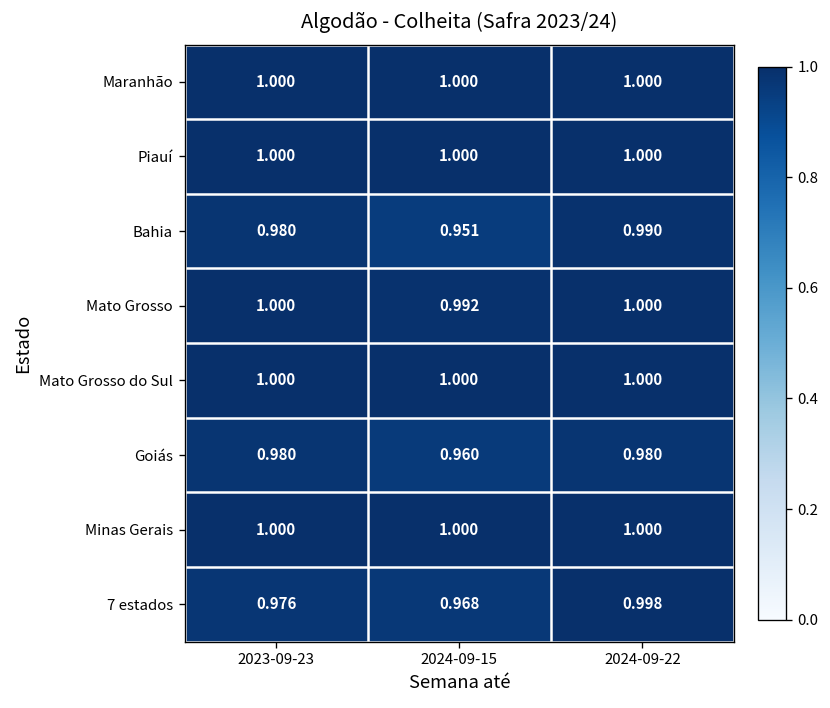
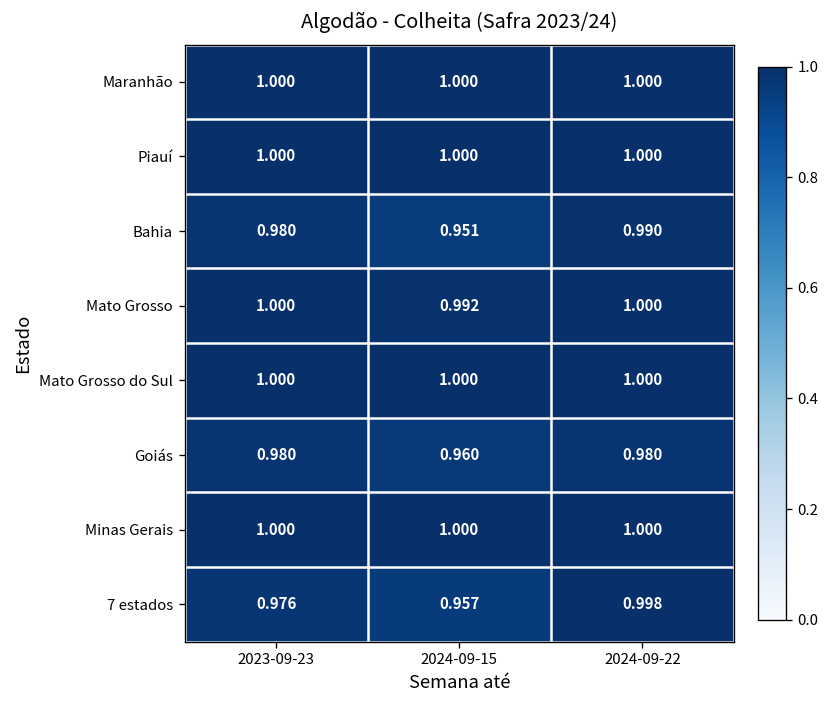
  {
    "Maranhão": {
      "2023-09-23": 1.000,
      "2024-09-15": 1.000,
      "2024-09-22": 1.000
    },
    "Piauí": {
      "2023-09-23": 1.000,
      "2024-09-15": 1.000,
      "2024-09-22": 1.000
    },
    "Bahia": {
      "2023-09-23": 0.980,
      "2024-09-15": 0.951,
      "2024-09-22": 0.990
    },
    "Mato Grosso": {
      "2023-09-23": 1.000,
      "2024-09-15": 0.992,
      "2024-09-22": 1.000
    },
    "Mato Grosso do Sul": {
      "2023-09-23": 1.000,
      "2024-09-15": 1.000,
      "2024-09-22": 1.000
    },
    "Goiás": {
      "2023-09-23": 0.980,
      "2024-09-15": 0.960,
      "2024-09-22": 0.980
    },
    "Minas Gerais": {
      "2023-09-23": 1.000,
      "2024-09-15": 1.000,
      "2024-09-22": 1.000
    },
    "7 estados": {
      "2023-09-23": 0.976,
-     "2024-09-15": 0.968,
+     "2024-09-15": 0.957,
      "2024-09-22": 0.998
    }
  }
